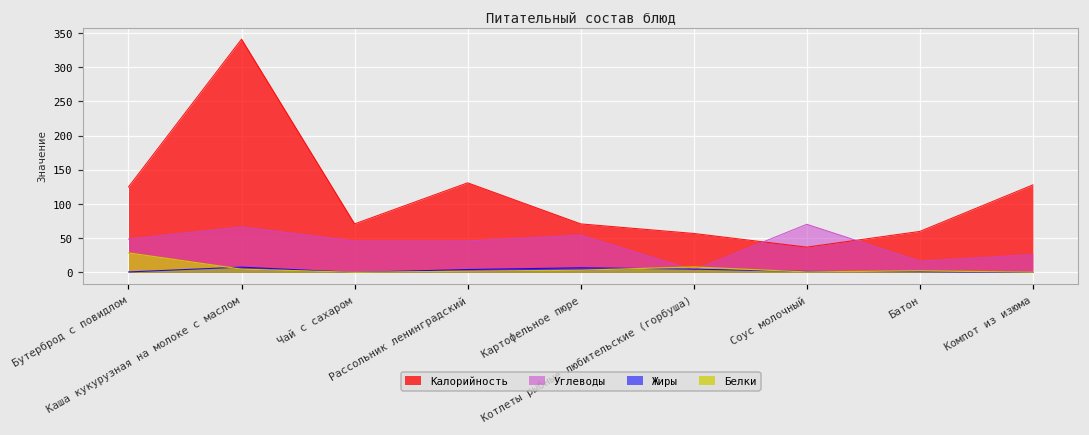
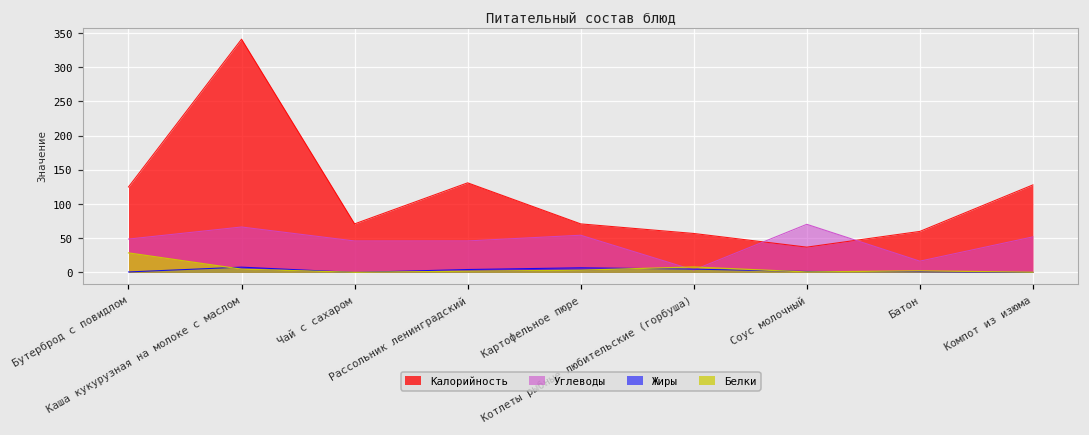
  {
    "Калорийность": {
      "Бутерброд с повидлом": 130,
      "Каша кукурузная на молоке с маслом": 340,
      "Чай с сахаром": 70,
      "Рассольник ленинградский": 130,
      "Картофельное пюре": 70,
      "Котлеты рыбные любительские (горбуша)": 60,
      "Соус молочный": 40,
      "Батон": 60,
      "Компот из изюма": 130
    },
    "Углеводы": {
      "Бутерброд с повидлом": 50,
      "Каша кукурузная на молоке с маслом": 70,
      "Чай с сахаром": 50,
      "Рассольник ленинградский": 50,
      "Картофельное пюре": 50,
      "Соус молочный": 70,
      "Батон": 20,
-     "Компот из изюма": 30
+     "Компот из изюма": 50
    },
    "Жиры": {
      "Бутерброд с повидлом": 0
    },
    "Белки": {
      "Бутерброд с повидлом": 30
    }
  }
